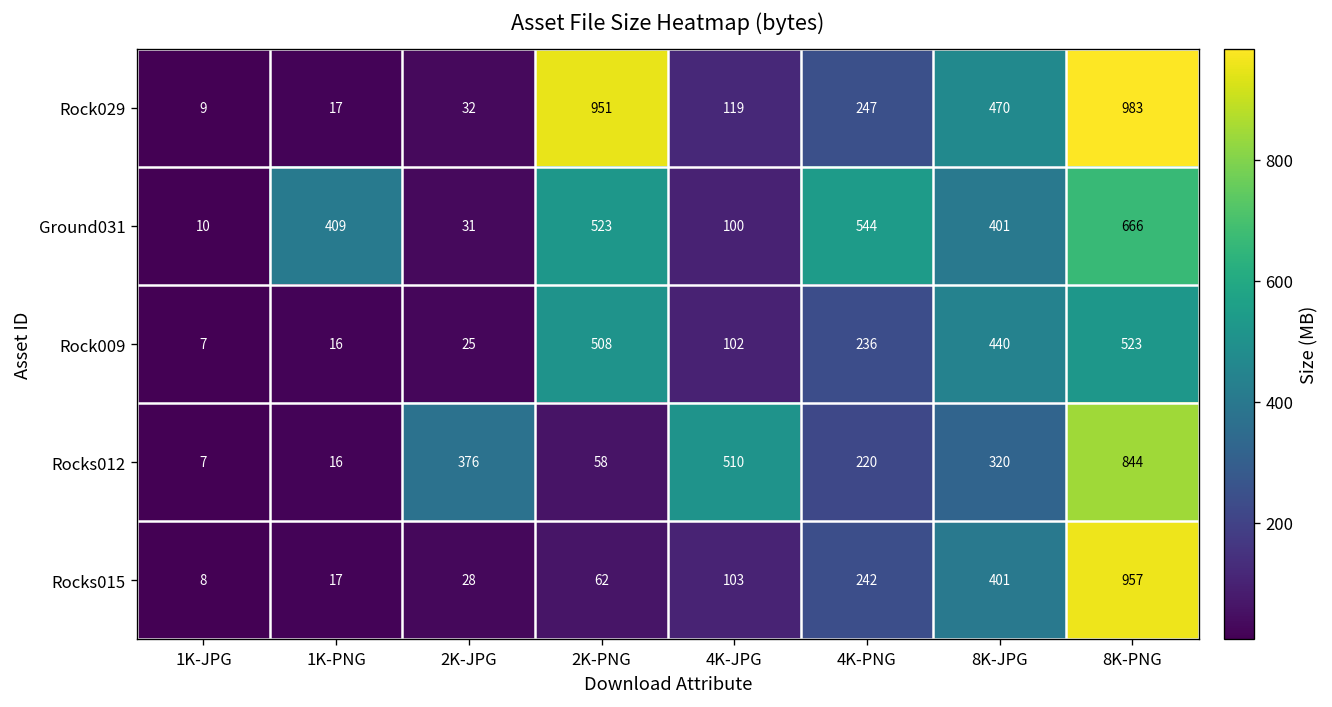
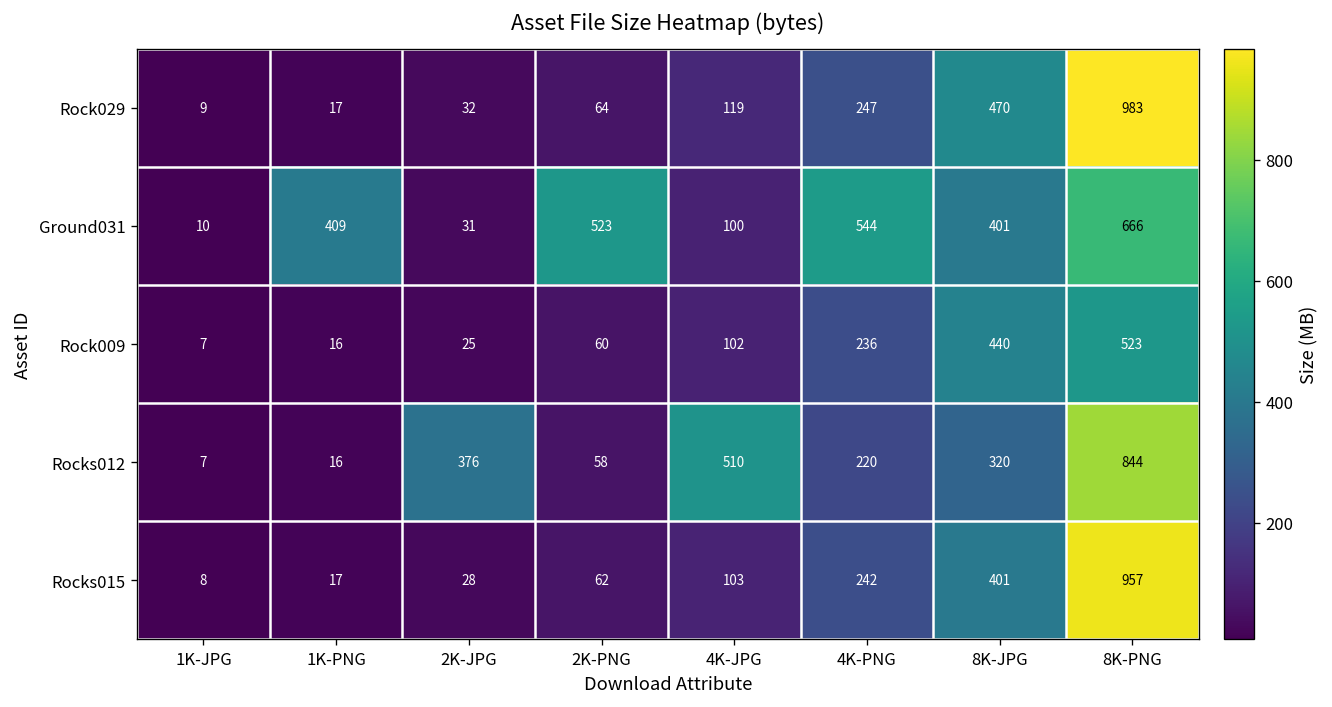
  {
    "Rock029": {
      "1K-JPG": 9,
      "1K-PNG": 17,
      "2K-JPG": 32,
-     "2K-PNG": 951,
+     "2K-PNG": 64,
      "4K-JPG": 119,
      "4K-PNG": 247,
      "8K-JPG": 470,
      "8K-PNG": 983
    },
    "Ground031": {
      "1K-JPG": 10,
      "1K-PNG": 409,
      "2K-JPG": 31,
      "2K-PNG": 523,
      "4K-JPG": 100,
      "4K-PNG": 544,
      "8K-JPG": 401,
      "8K-PNG": 666
    },
    "Rock009": {
      "1K-JPG": 7,
      "1K-PNG": 16,
      "2K-JPG": 25,
-     "2K-PNG": 508,
+     "2K-PNG": 60,
      "4K-JPG": 102,
      "4K-PNG": 236,
      "8K-JPG": 440,
      "8K-PNG": 523
    },
    "Rocks012": {
      "1K-JPG": 7,
      "1K-PNG": 16,
      "2K-JPG": 376,
      "2K-PNG": 58,
      "4K-JPG": 510,
      "4K-PNG": 220,
      "8K-JPG": 320,
      "8K-PNG": 844
    },
    "Rocks015": {
      "1K-JPG": 8,
      "1K-PNG": 17,
      "2K-JPG": 28,
      "2K-PNG": 62,
      "4K-JPG": 103,
      "4K-PNG": 242,
      "8K-JPG": 401,
      "8K-PNG": 957
    }
  }
